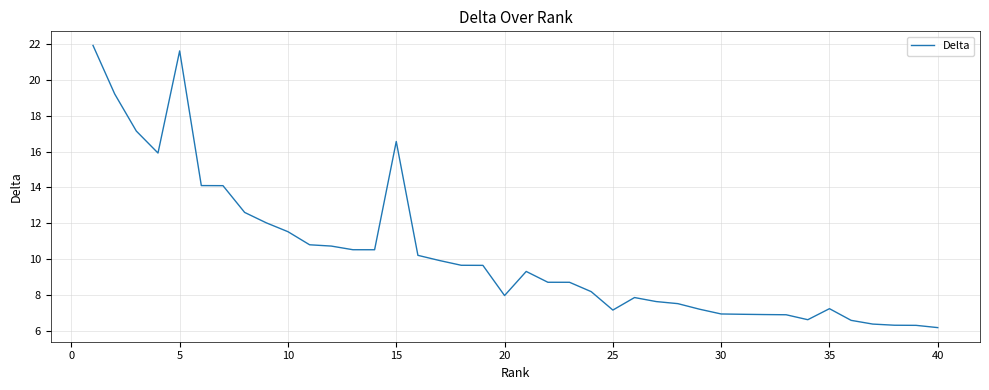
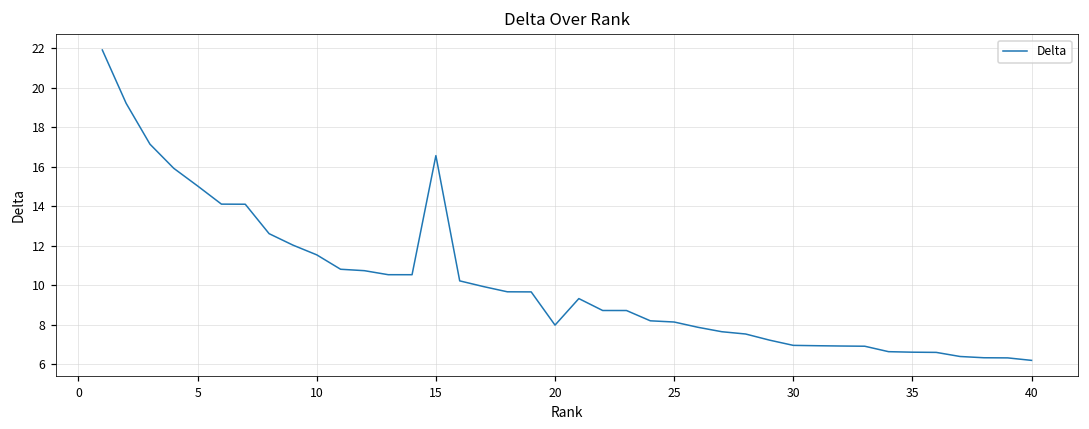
  {
-   "5": 21.6,
+   "5": 15.0,
    "10": 11.5,
    "15": 16.6,
    "20": 8.0,
-   "25": 7.2,
+   "25": 8.1,
    "30": 6.9,
-   "35": 7.2,
+   "35": 6.6,
    "40": 6.2
  }
